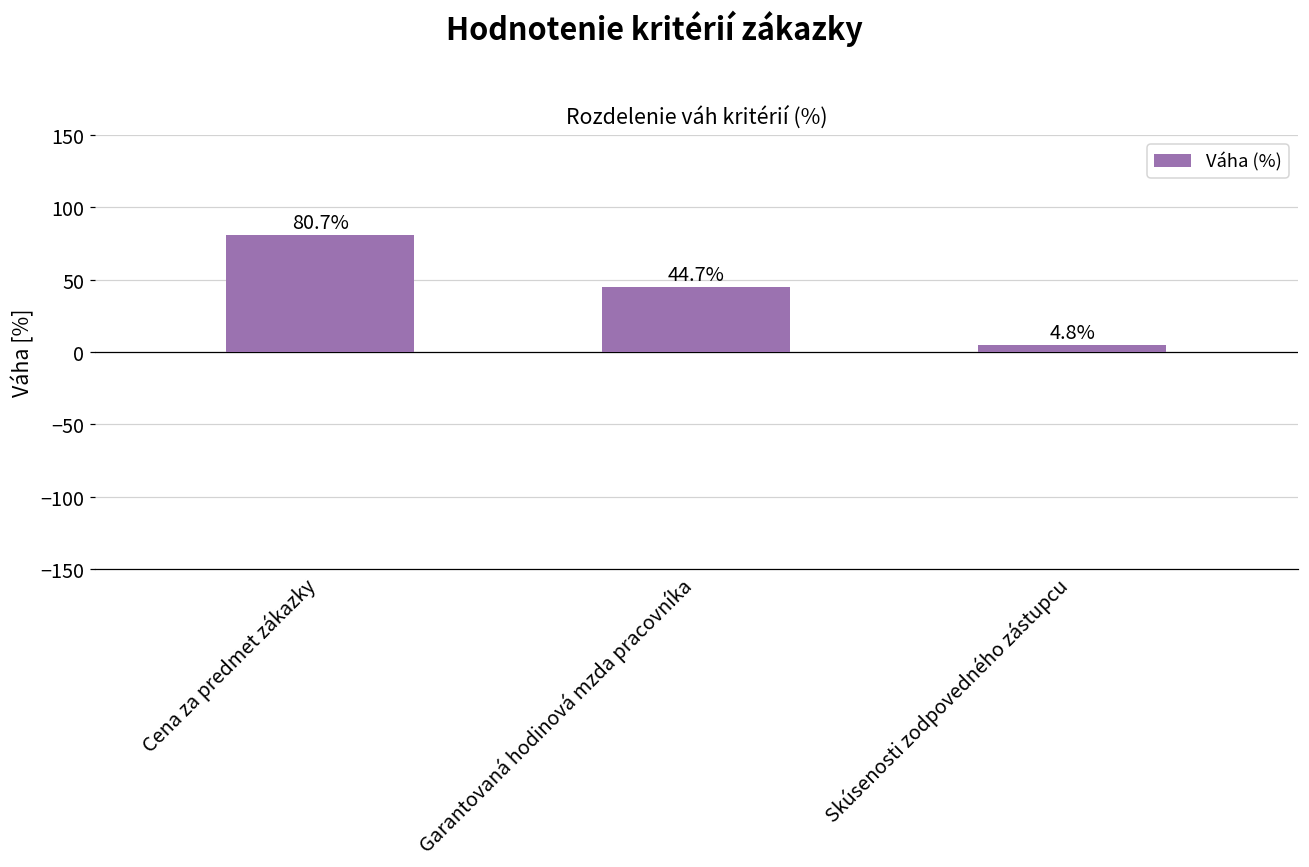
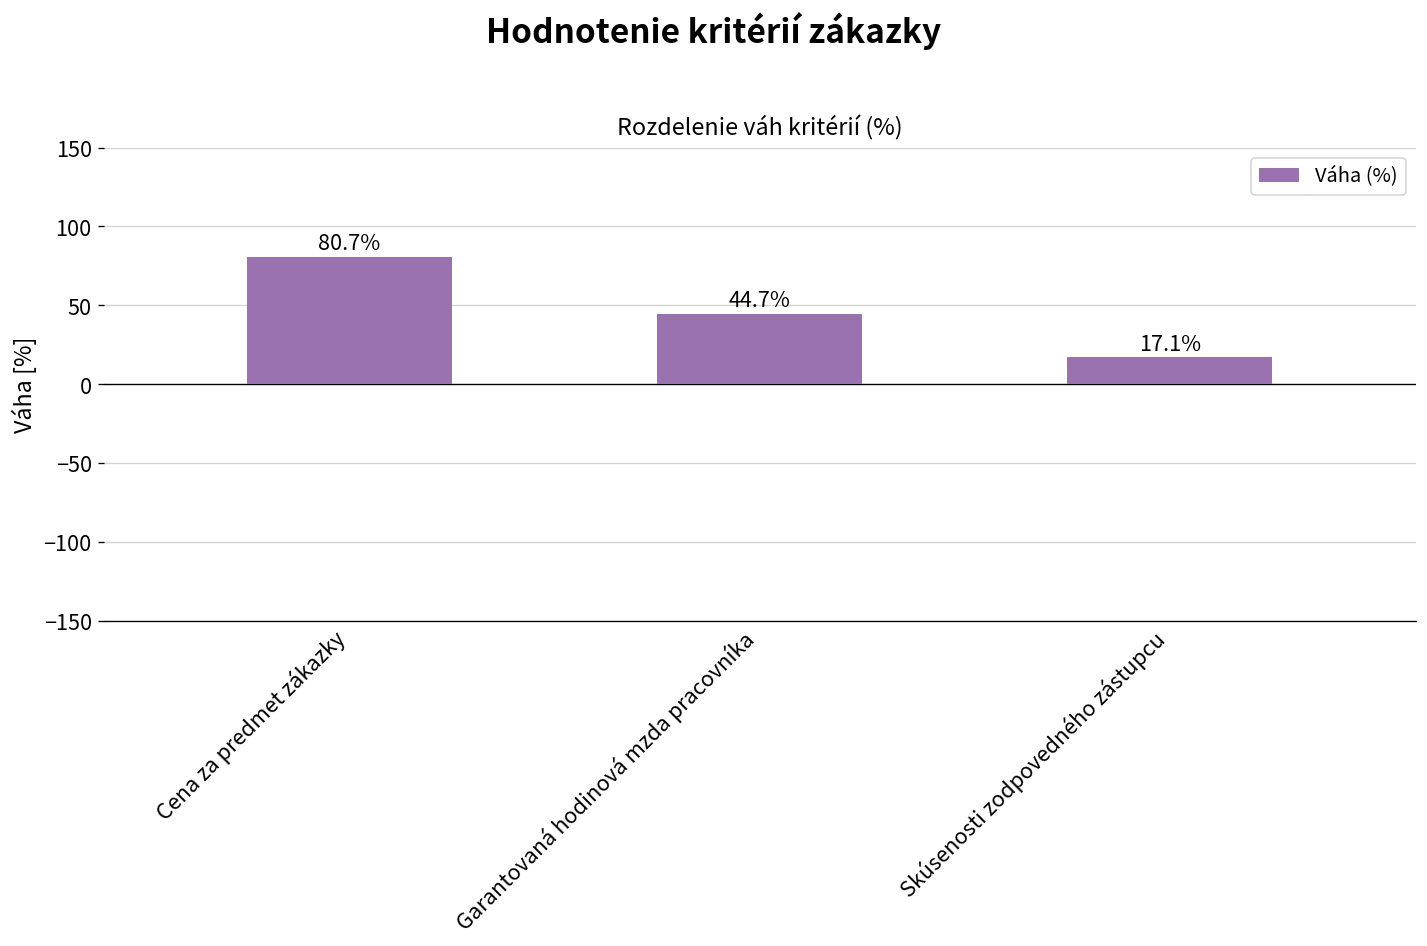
  {
    "Cena za predmet zákazky": "80.7%",
    "Garantovaná hodinová mzda pracovníka": "44.7%",
-   "Skúsenosti zodpovedného zástupcu": "4.8%"
+   "Skúsenosti zodpovedného zástupcu": "17.1%"
  }
